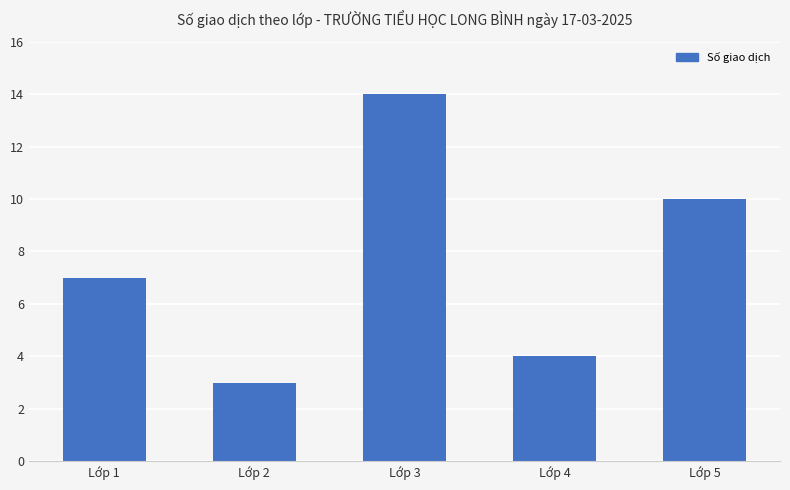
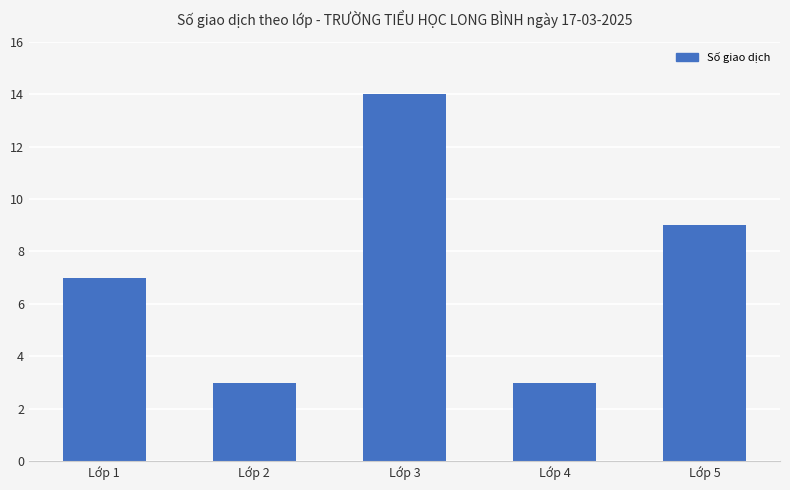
  {
    "Lớp 1": 7,
    "Lớp 2": 3,
    "Lớp 3": 14,
-   "Lớp 4": 4,
-   "Lớp 5": 10
+   "Lớp 4": 3,
+   "Lớp 5": 9
  }
